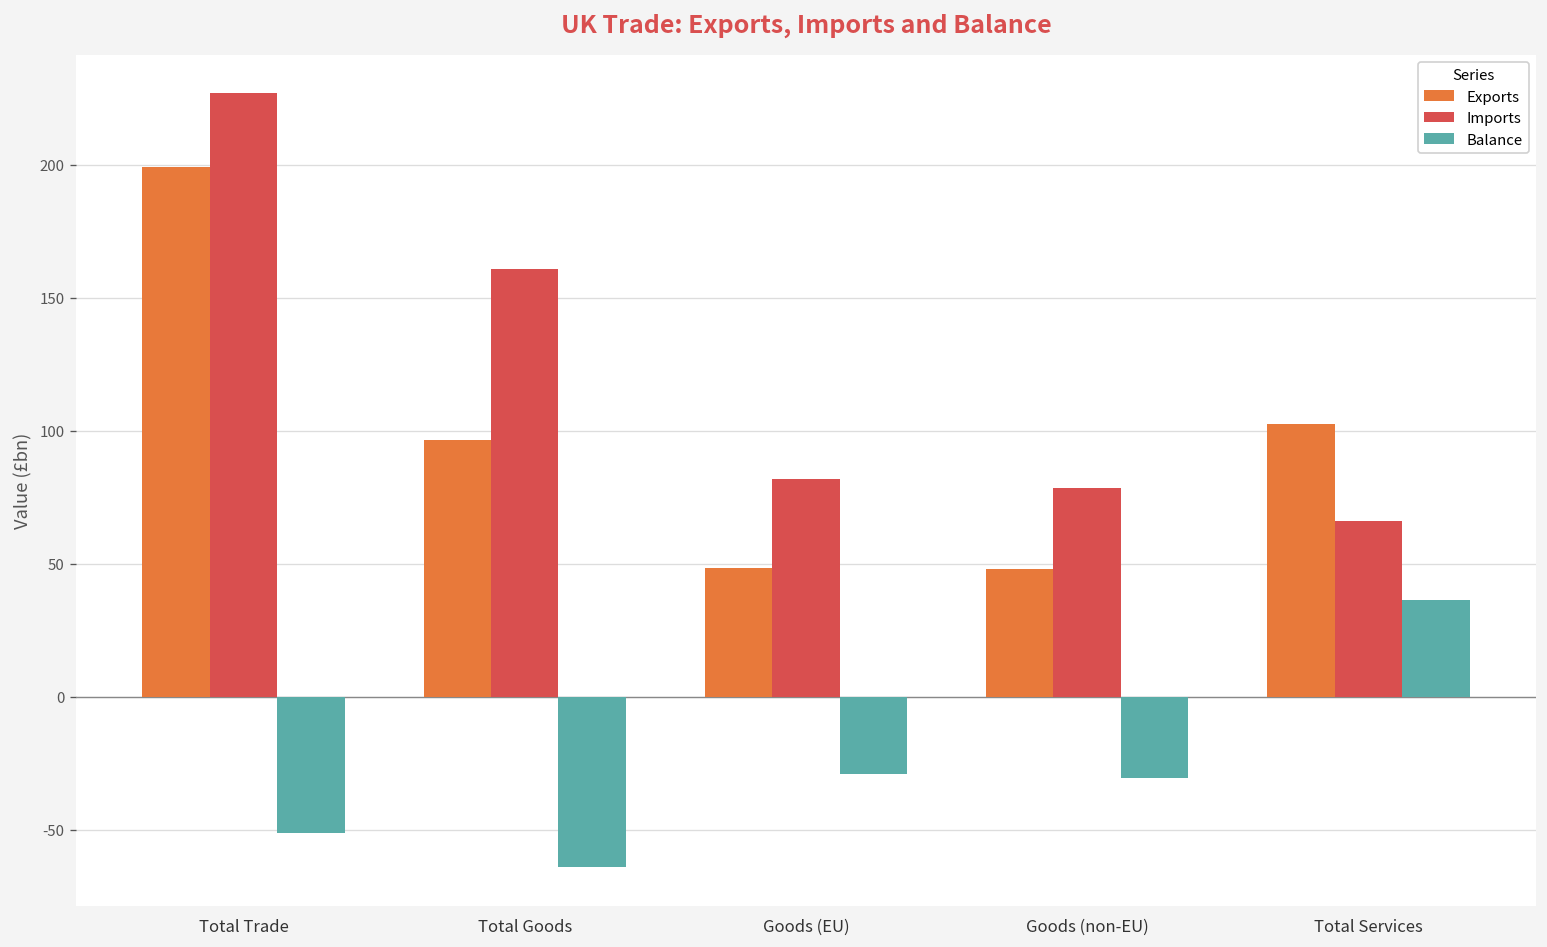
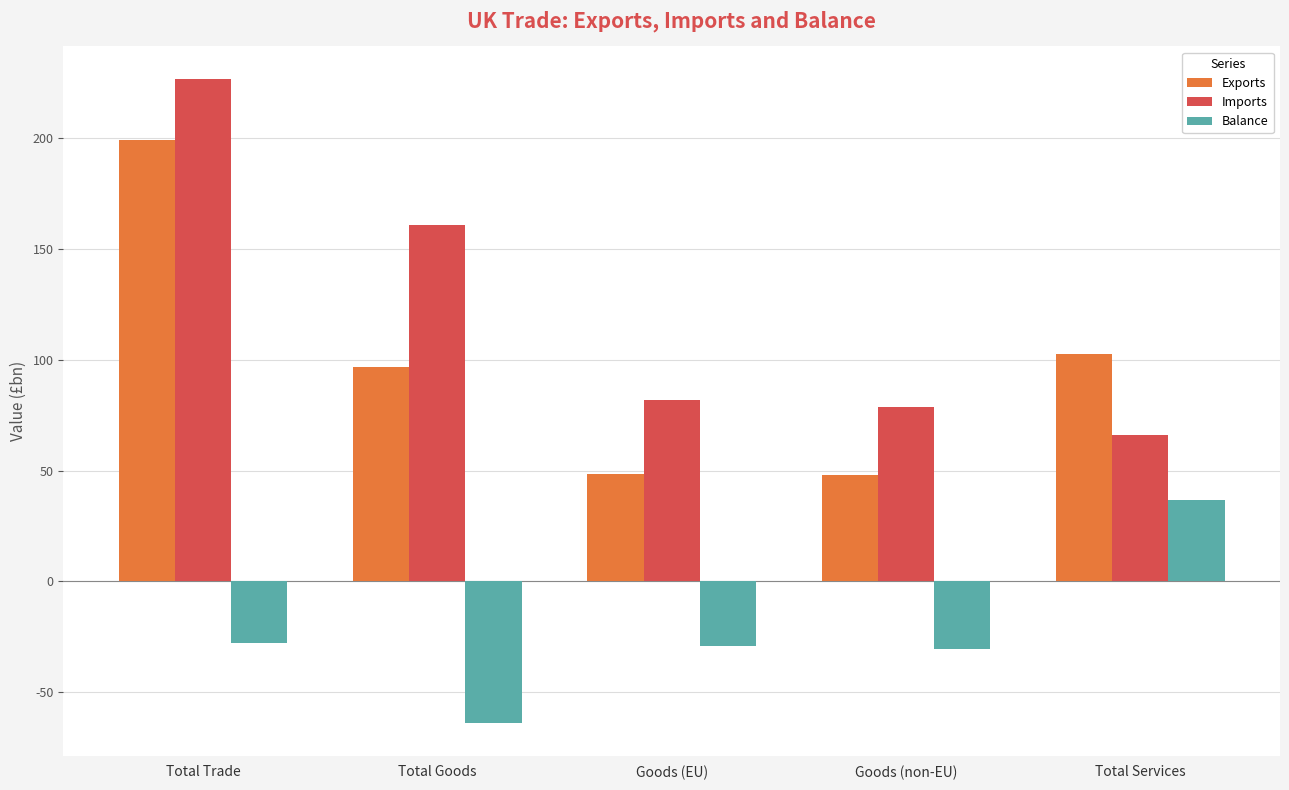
  {
    "Balance": {
-     "Total Trade": -51,
+     "Total Trade": -28,
      "Total Goods": -64,
      "Goods (EU)": -29,
      "Goods (non-EU)": -31,
      "Total Services": 37
    }
  }
